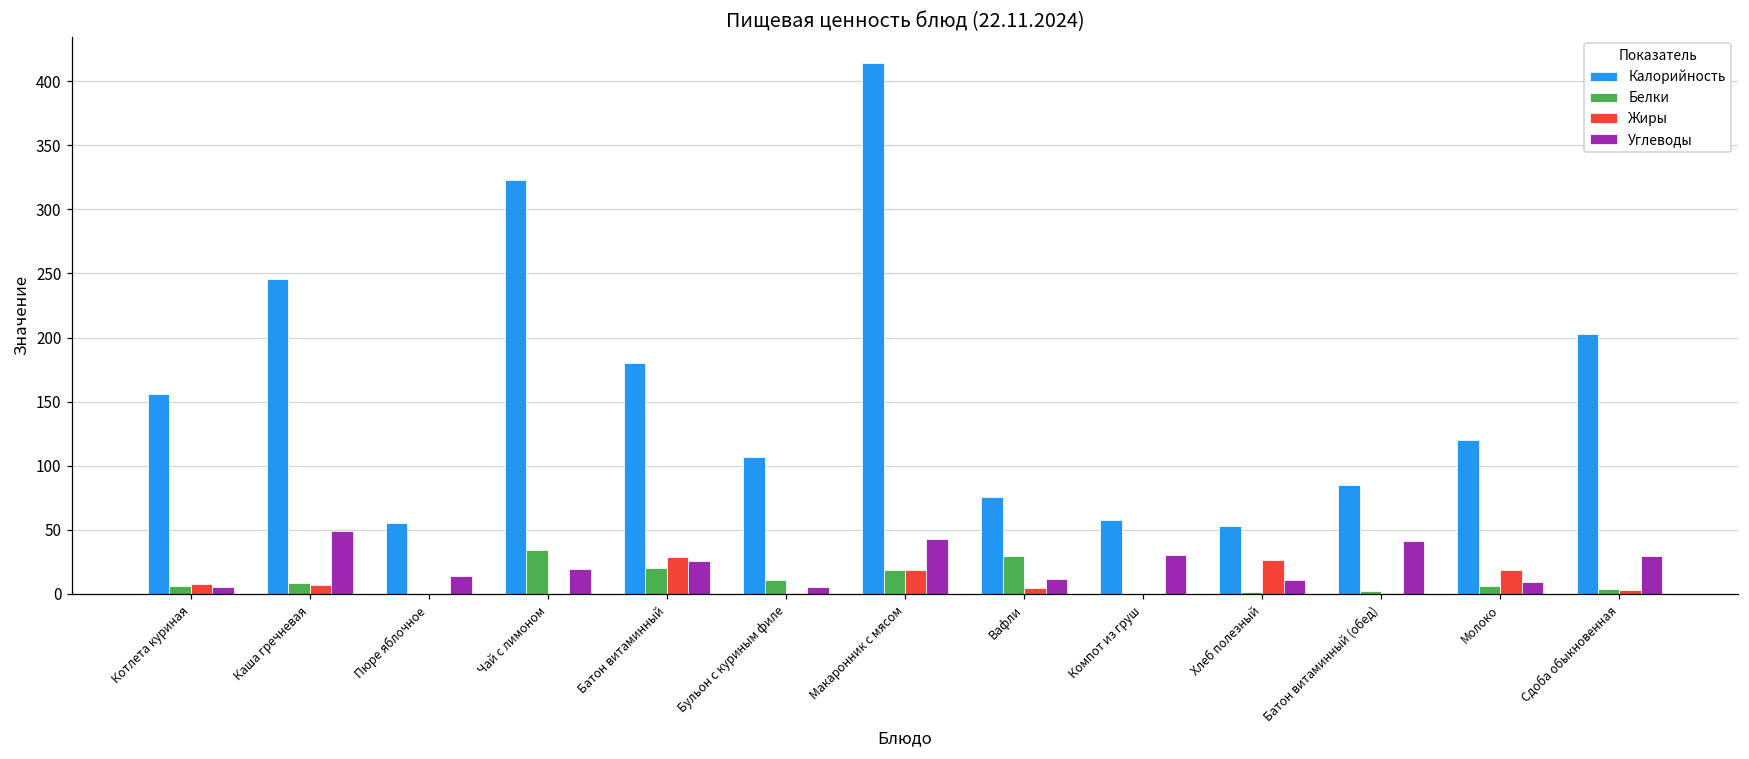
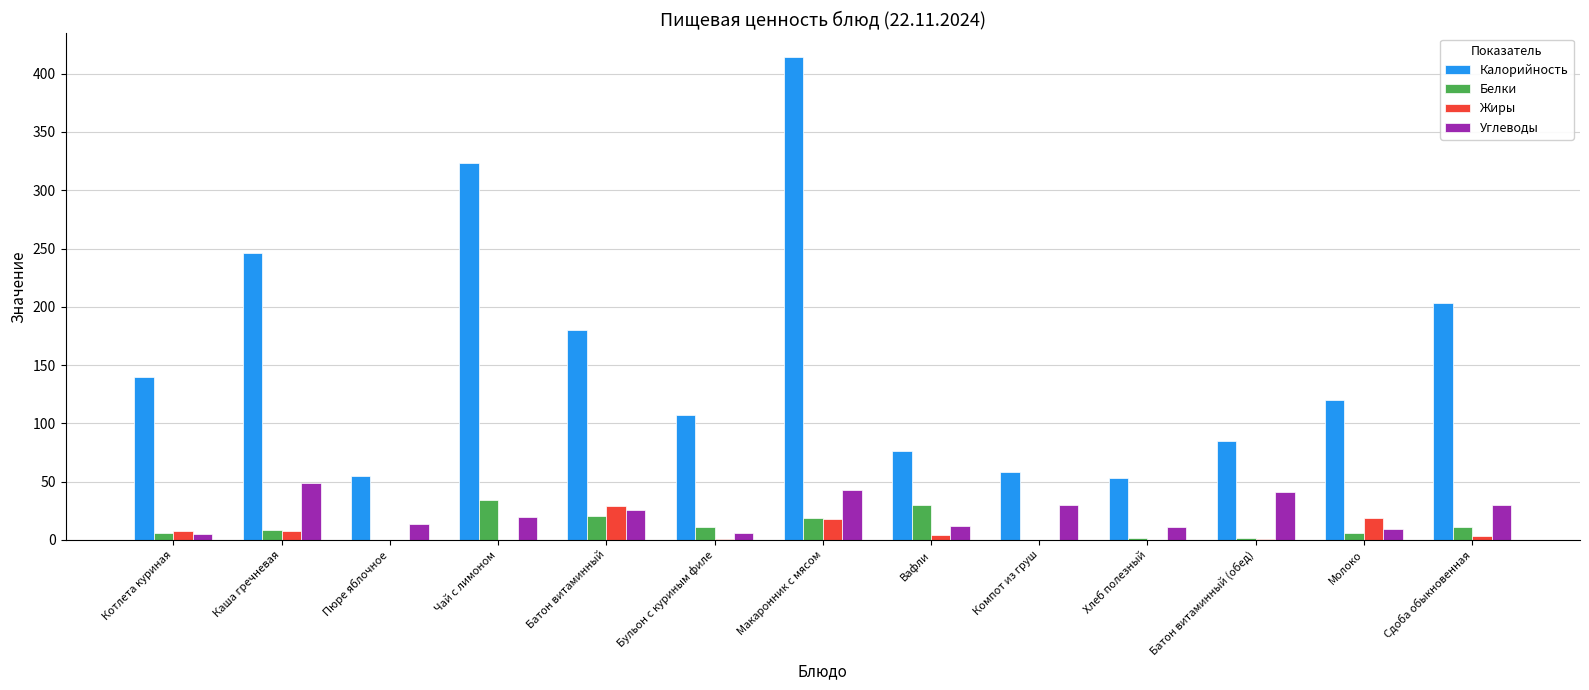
  {
    "Калорийность": {
-     "Котлета куриная": 156,
+     "Котлета куриная": 140,
      "Каша гречневая": 246,
      "Пюре яблочное": 55,
      "Чай с лимоном": 323,
      "Батон витаминный": 180,
      "Бульон с куриным филе": 107,
      "Макаронник с мясом": 414,
      "Вафли": 76,
      "Компот из груш": 58,
      "Хлеб полезный": 53,
      "Батон витаминный (обед)": 85,
      "Молоко": 120,
      "Сдоба обыкновенная": 203
    },
    "Белки": {
      "Котлета куриная": 6,
      "Каша гречневая": 9,
      "Пюре яблочное": 0,
      "Чай с лимоном": 34,
      "Батон витаминный": 20,
      "Бульон с куриным филе": 11,
      "Макаронник с мясом": 19,
      "Вафли": 30,
      "Молоко": 6,
-     "Сдоба обыкновенная": 4
+     "Сдоба обыкновенная": 11
    },
    "Жиры": {
      "Котлета куриная": 8,
      "Каша гречневая": 7,
      "Пюре яблочное": 0,
      "Батон витаминный": 29,
      "Макаронник с мясом": 18,
      "Вафли": 5,
-     "Хлеб полезный": 26,
+     "Хлеб полезный": 0,
      "Молоко": 19,
      "Сдоба обыкновенная": 3
    },
    "Углеводы": {
      "Котлета куриная": 5,
      "Каша гречневая": 49,
      "Пюре яблочное": 14,
      "Чай с лимоном": 19,
      "Батон витаминный": 26,
      "Бульон с куриным филе": 6,
      "Макаронник с мясом": 43,
      "Вафли": 12,
      "Компот из груш": 30,
      "Хлеб полезный": 11,
      "Батон витаминный (обед)": 41,
      "Молоко": 9,
      "Сдоба обыкновенная": 30
    }
  }
